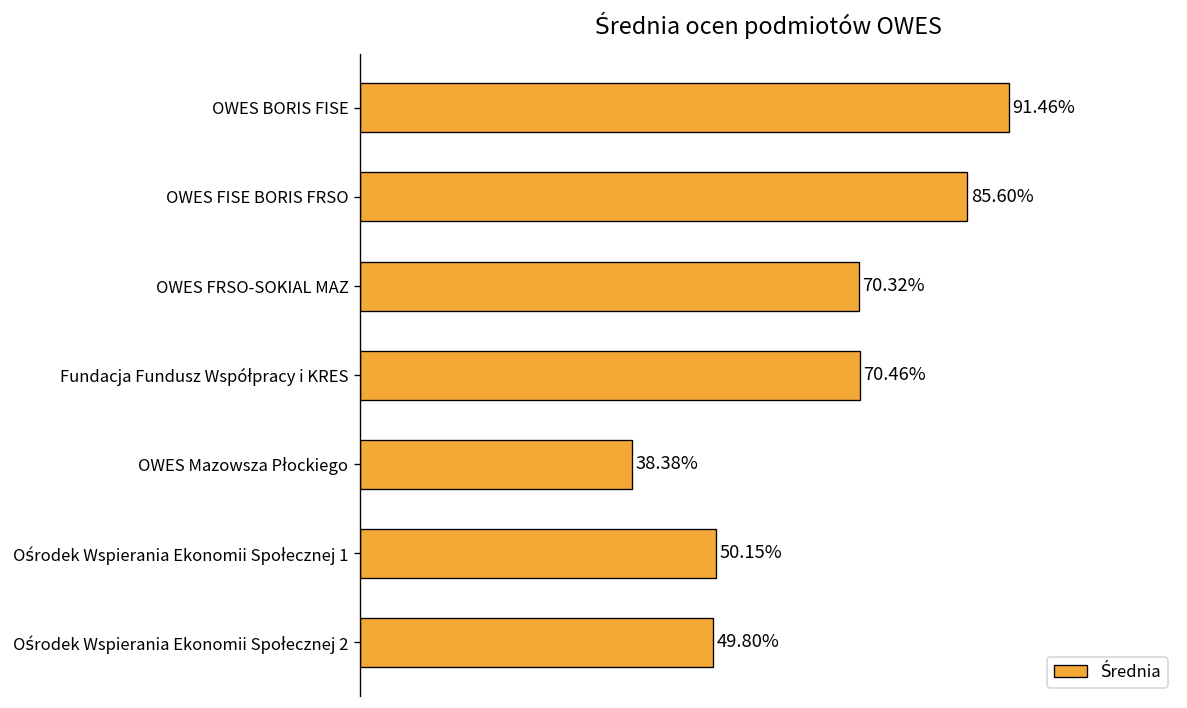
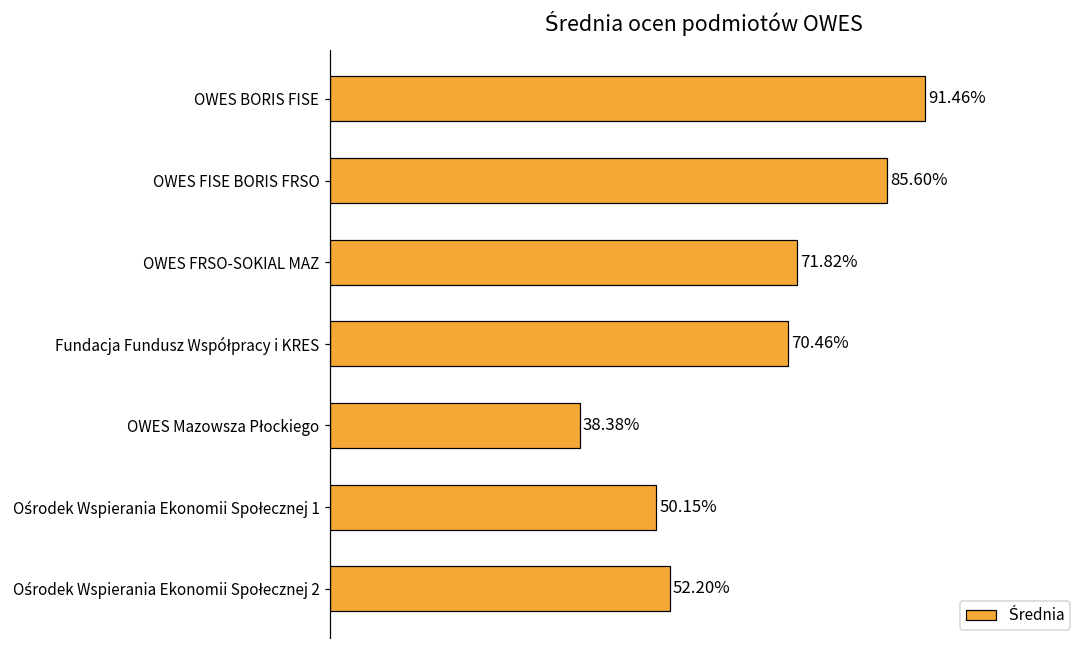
  {
    "OWES BORIS FISE": "91.46%",
    "OWES FISE BORIS FRSO": "85.60%",
-   "OWES FRSO-SOKIAL MAZ": "70.32%",
+   "OWES FRSO-SOKIAL MAZ": "71.82%",
    "Fundacja Fundusz Współpracy i KRES": "70.46%",
    "OWES Mazowsza Płockiego": "38.38%",
    "Ośrodek Wspierania Ekonomii Społecznej 1": "50.15%",
-   "Ośrodek Wspierania Ekonomii Społecznej 2": "49.80%"
+   "Ośrodek Wspierania Ekonomii Społecznej 2": "52.20%"
  }
